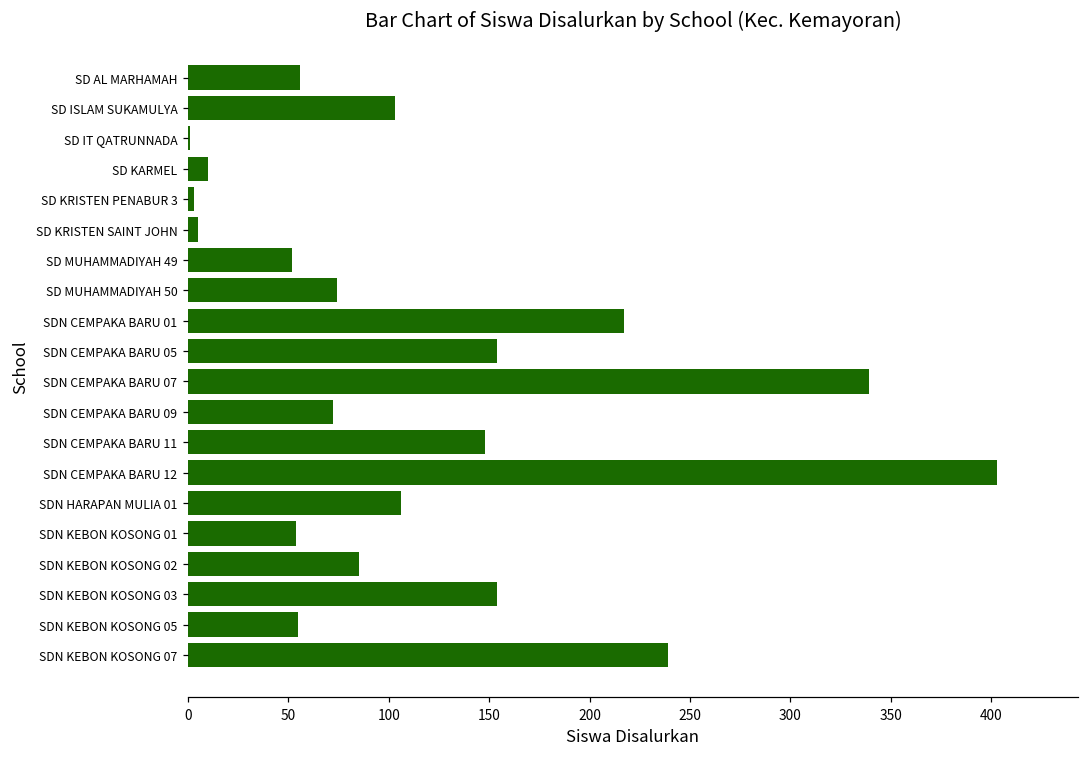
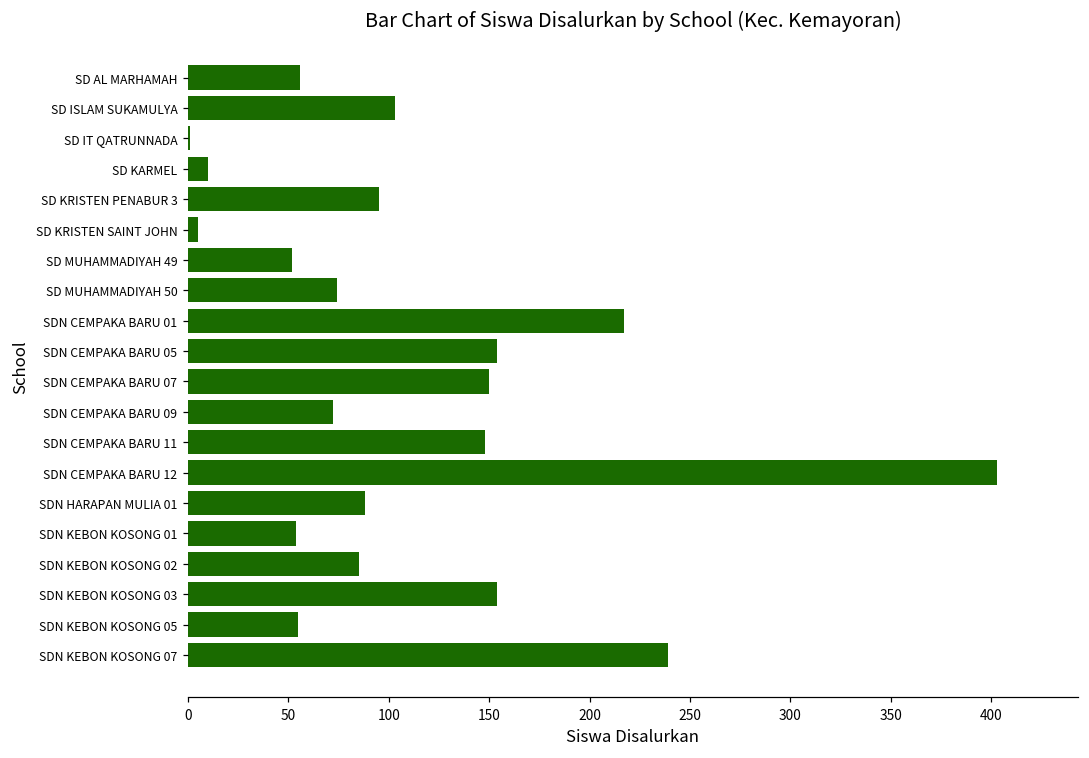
  {
    "SD AL MARHAMAH": 56,
    "SD ISLAM SUKAMULYA": 103,
    "SD KARMEL": 10,
-   "SD KRISTEN PENABUR 3": 3,
+   "SD KRISTEN PENABUR 3": 95,
    "SD KRISTEN SAINT JOHN": 5,
    "SD MUHAMMADIYAH 49": 52,
    "SD MUHAMMADIYAH 50": 74,
    "SDN CEMPAKA BARU 01": 217,
    "SDN CEMPAKA BARU 05": 154,
-   "SDN CEMPAKA BARU 07": 339,
+   "SDN CEMPAKA BARU 07": 150,
    "SDN CEMPAKA BARU 09": 72,
    "SDN CEMPAKA BARU 11": 148,
    "SDN CEMPAKA BARU 12": 403,
-   "SDN HARAPAN MULIA 01": 106,
+   "SDN HARAPAN MULIA 01": 88,
    "SDN KEBON KOSONG 01": 54,
    "SDN KEBON KOSONG 02": 85,
    "SDN KEBON KOSONG 03": 154,
    "SDN KEBON KOSONG 05": 55,
    "SDN KEBON KOSONG 07": 239
  }
